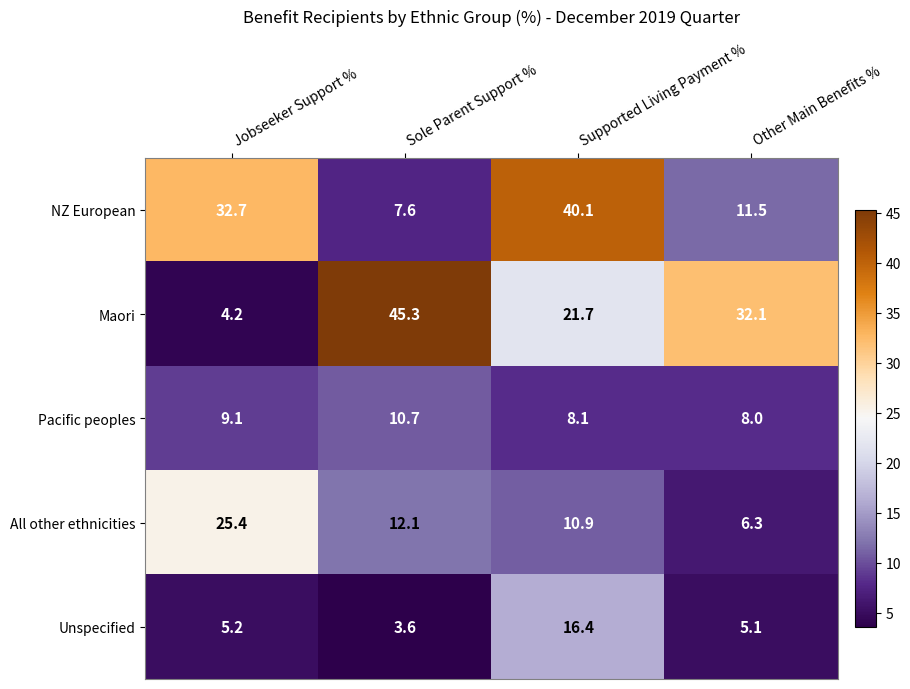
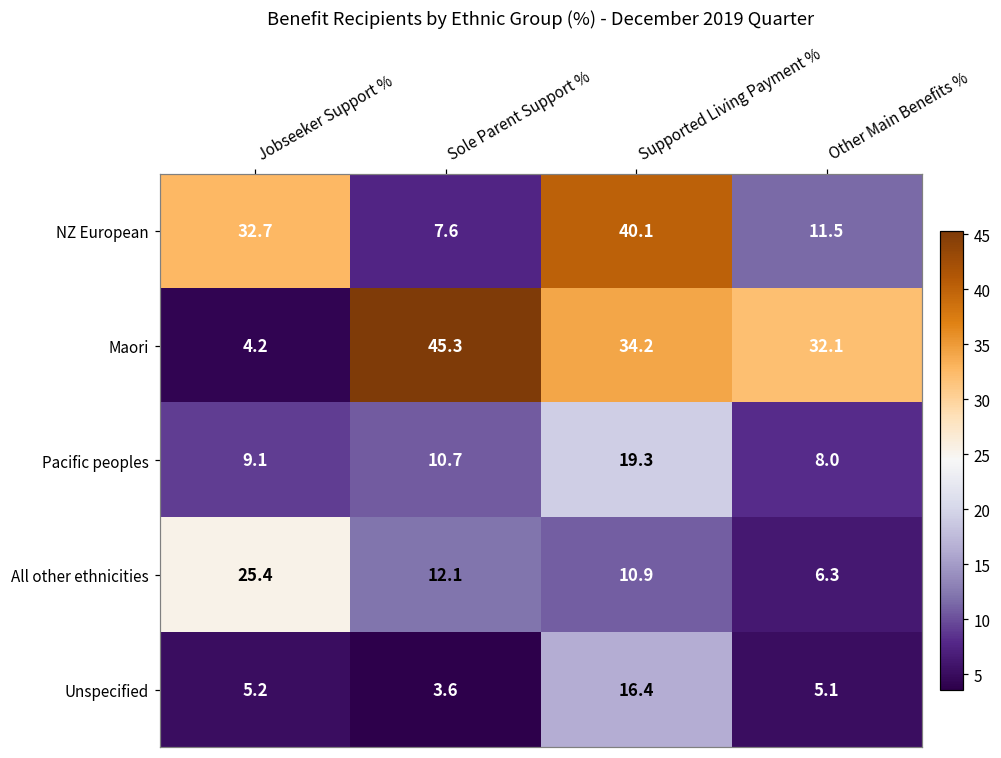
  {
    "NZ European": {
      "Jobseeker Support %": 32.7,
      "Sole Parent Support %": 7.6,
      "Supported Living Payment %": 40.1,
      "Other Main Benefits %": 11.5
    },
    "Maori": {
      "Jobseeker Support %": 4.2,
      "Sole Parent Support %": 45.3,
-     "Supported Living Payment %": 21.7,
+     "Supported Living Payment %": 34.2,
      "Other Main Benefits %": 32.1
    },
    "Pacific peoples": {
      "Jobseeker Support %": 9.1,
      "Sole Parent Support %": 10.7,
-     "Supported Living Payment %": 8.1,
+     "Supported Living Payment %": 19.3,
      "Other Main Benefits %": 8.0
    },
    "All other ethnicities": {
      "Jobseeker Support %": 25.4,
      "Sole Parent Support %": 12.1,
      "Supported Living Payment %": 10.9,
      "Other Main Benefits %": 6.3
    },
    "Unspecified": {
      "Jobseeker Support %": 5.2,
      "Sole Parent Support %": 3.6,
      "Supported Living Payment %": 16.4,
      "Other Main Benefits %": 5.1
    }
  }
